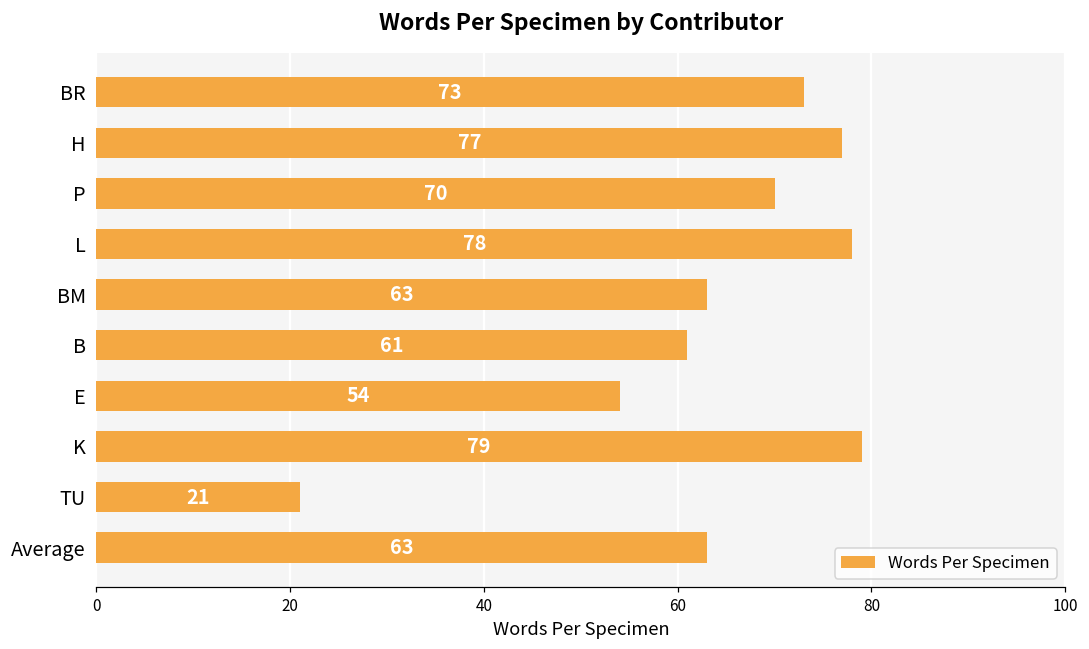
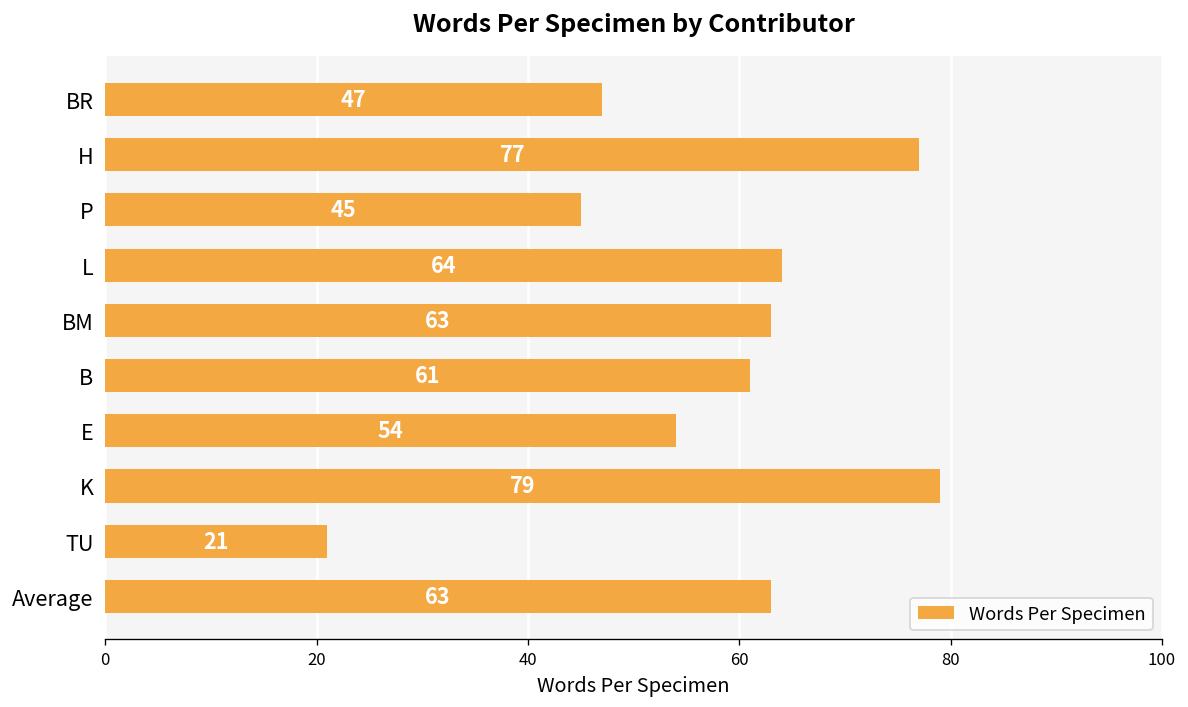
  {
-   "BR": 73,
+   "BR": 47,
    "H": 77,
-   "P": 70,
-   "L": 78,
+   "P": 45,
+   "L": 64,
    "BM": 63,
    "B": 61,
    "E": 54,
    "K": 79,
    "TU": 21,
    "Average": 63
  }
